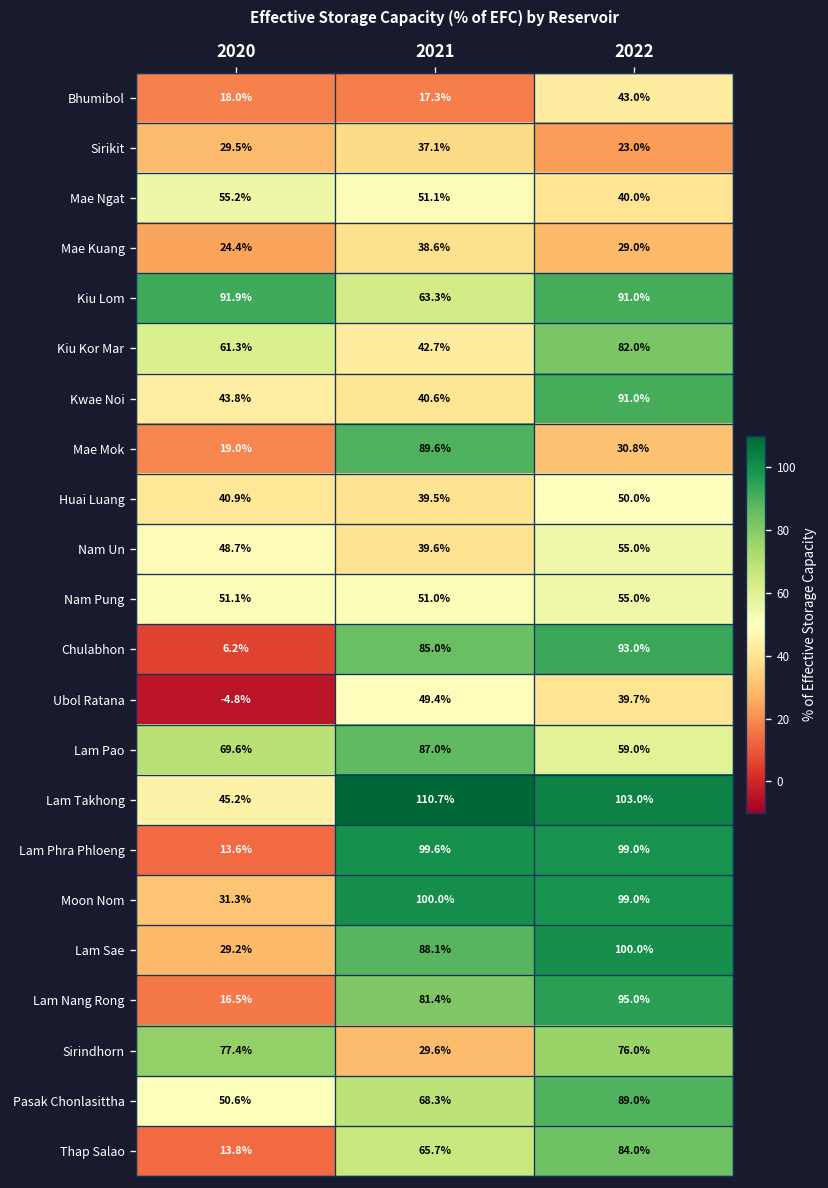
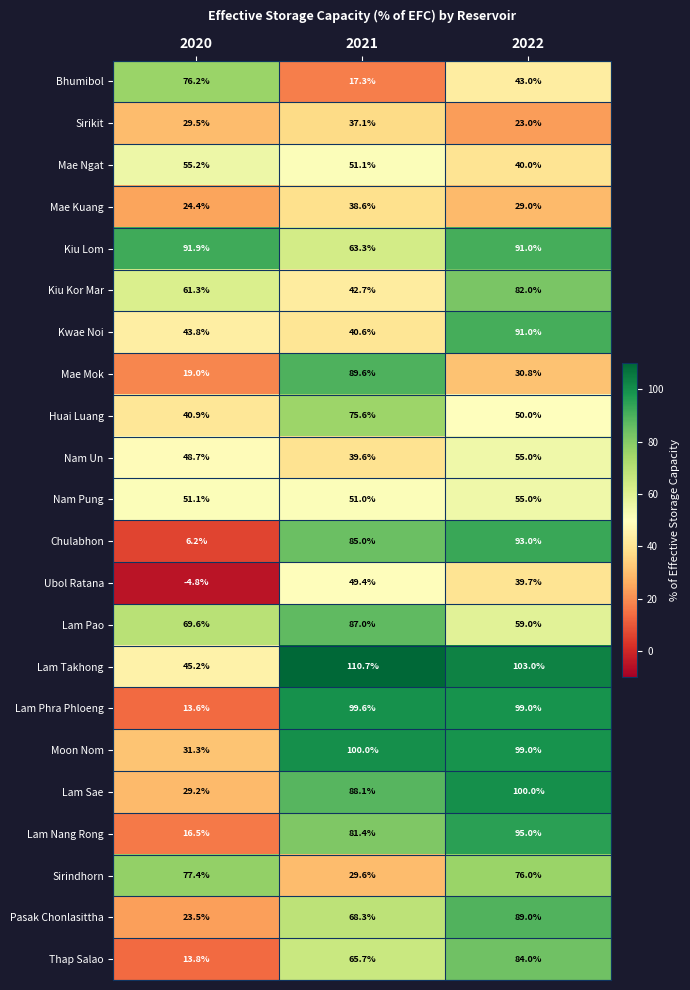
  {
    "Bhumibol": {
-     "2020": "18.0%",
+     "2020": "76.2%",
      "2021": "17.3%",
      "2022": "43.0%"
    },
    "Sirikit": {
      "2020": "29.5%",
      "2021": "37.1%",
      "2022": "23.0%"
    },
    "Mae Ngat": {
      "2020": "55.2%",
      "2021": "51.1%",
      "2022": "40.0%"
    },
    "Mae Kuang": {
      "2020": "24.4%",
      "2021": "38.6%",
      "2022": "29.0%"
    },
    "Kiu Lom": {
      "2020": "91.9%",
      "2021": "63.3%",
      "2022": "91.0%"
    },
    "Kiu Kor Mar": {
      "2020": "61.3%",
      "2021": "42.7%",
      "2022": "82.0%"
    },
    "Kwae Noi": {
      "2020": "43.8%",
      "2021": "40.6%",
      "2022": "91.0%"
    },
    "Mae Mok": {
      "2020": "19.0%",
      "2021": "89.6%",
      "2022": "30.8%"
    },
    "Huai Luang": {
      "2020": "40.9%",
-     "2021": "39.5%",
+     "2021": "75.6%",
      "2022": "50.0%"
    },
    "Nam Un": {
      "2020": "48.7%",
      "2021": "39.6%",
      "2022": "55.0%"
    },
    "Nam Pung": {
      "2020": "51.1%",
      "2021": "51.0%",
      "2022": "55.0%"
    },
    "Chulabhon": {
      "2020": "6.2%",
      "2021": "85.0%",
      "2022": "93.0%"
    },
    "Ubol Ratana": {
      "2020": "-4.8%",
      "2021": "49.4%",
      "2022": "39.7%"
    },
    "Lam Pao": {
      "2020": "69.6%",
      "2021": "87.0%",
      "2022": "59.0%"
    },
    "Lam Takhong": {
      "2020": "45.2%",
      "2021": "110.7%",
      "2022": "103.0%"
    },
    "Lam Phra Phloeng": {
      "2020": "13.6%",
      "2021": "99.6%",
      "2022": "99.0%"
    },
    "Moon Nom": {
      "2020": "31.3%",
      "2021": "100.0%",
      "2022": "99.0%"
    },
    "Lam Sae": {
      "2020": "29.2%",
      "2021": "88.1%",
      "2022": "100.0%"
    },
    "Lam Nang Rong": {
      "2020": "16.5%",
      "2021": "81.4%",
      "2022": "95.0%"
    },
    "Sirindhorn": {
      "2020": "77.4%",
      "2021": "29.6%",
      "2022": "76.0%"
    },
    "Pasak Chonlasittha": {
-     "2020": "50.6%",
+     "2020": "23.5%",
      "2021": "68.3%",
      "2022": "89.0%"
    },
    "Thap Salao": {
      "2020": "13.8%",
      "2021": "65.7%",
      "2022": "84.0%"
    }
  }
